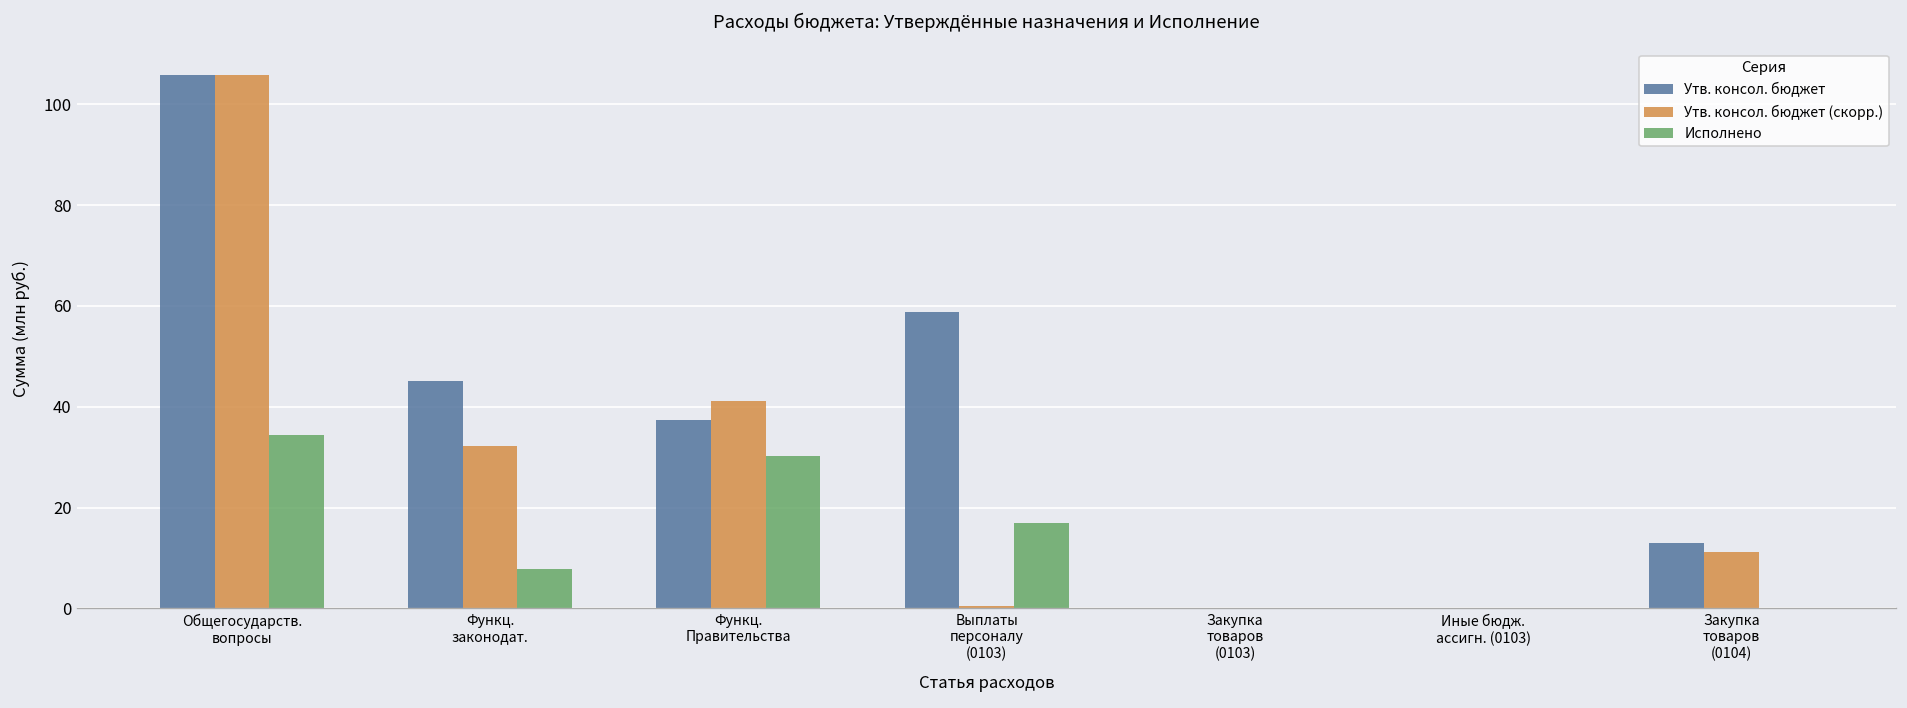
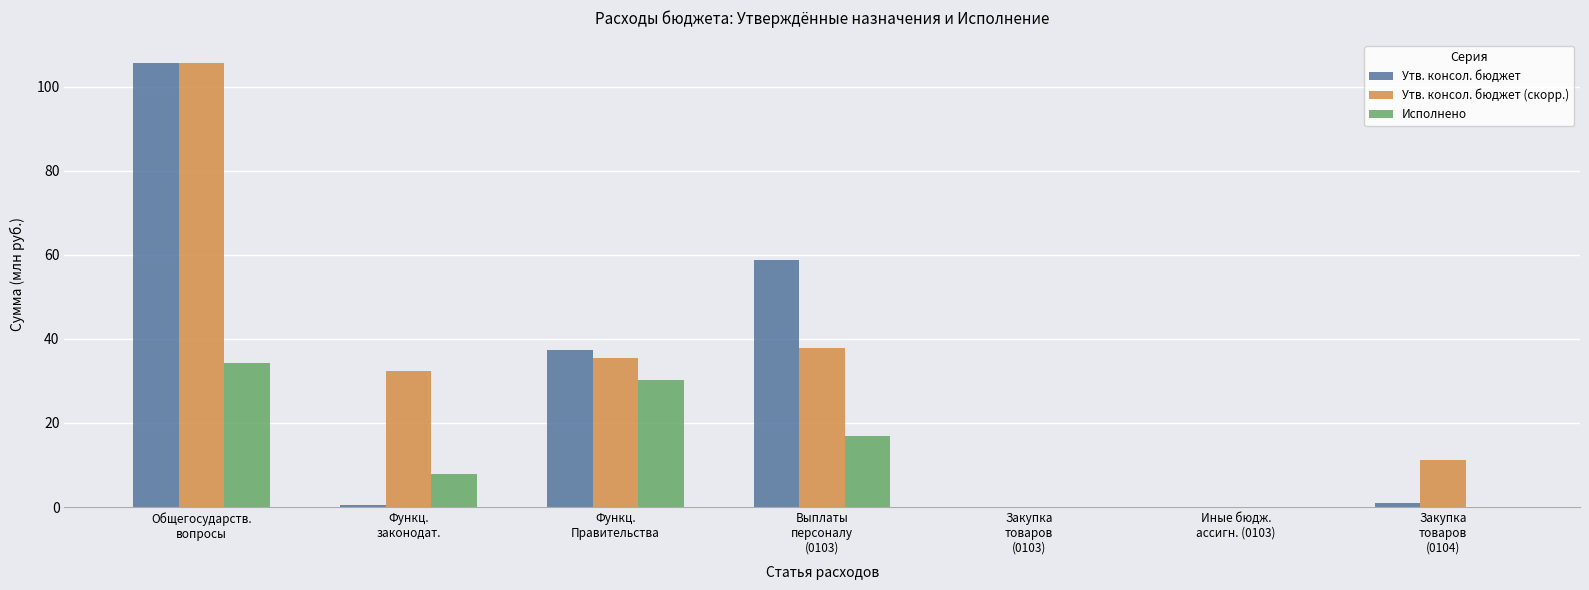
  {
    "Утв. консол. бюджет": {
      "Общегосударств. вопросы": 106,
-     "Функц. законодат.": 45,
+     "Функц. законодат.": 0,
      "Функц. Правительства": 37,
      "Выплаты персоналу (0103)": 59,
-     "Закупка товаров (0104)": 13
+     "Закупка товаров (0104)": 1
    },
    "Утв. консол. бюджет (скорр.)": {
      "Общегосударств. вопросы": 106,
      "Функц. законодат.": 32,
-     "Функц. Правительства": 41,
-     "Выплаты персоналу (0103)": 0,
+     "Функц. Правительства": 35,
+     "Выплаты персоналу (0103)": 38,
      "Закупка товаров (0104)": 11
    },
    "Исполнено": {
      "Общегосударств. вопросы": 34,
      "Функц. законодат.": 8,
      "Функц. Правительства": 30,
      "Выплаты персоналу (0103)": 17
    }
  }
